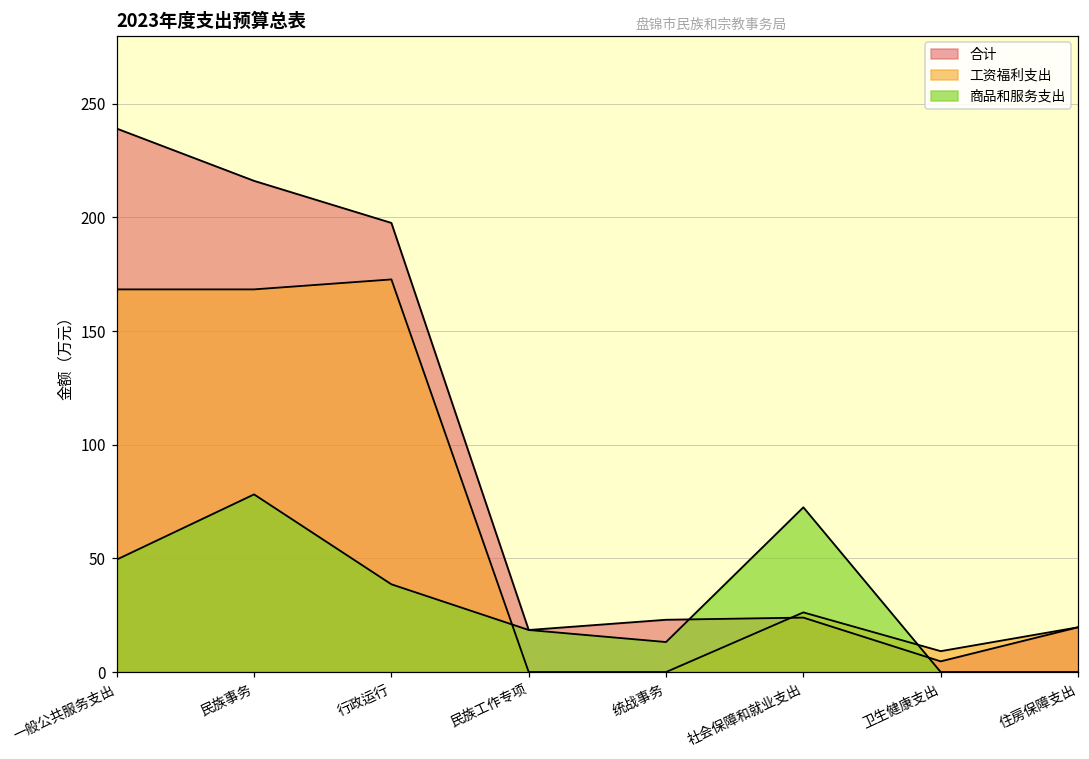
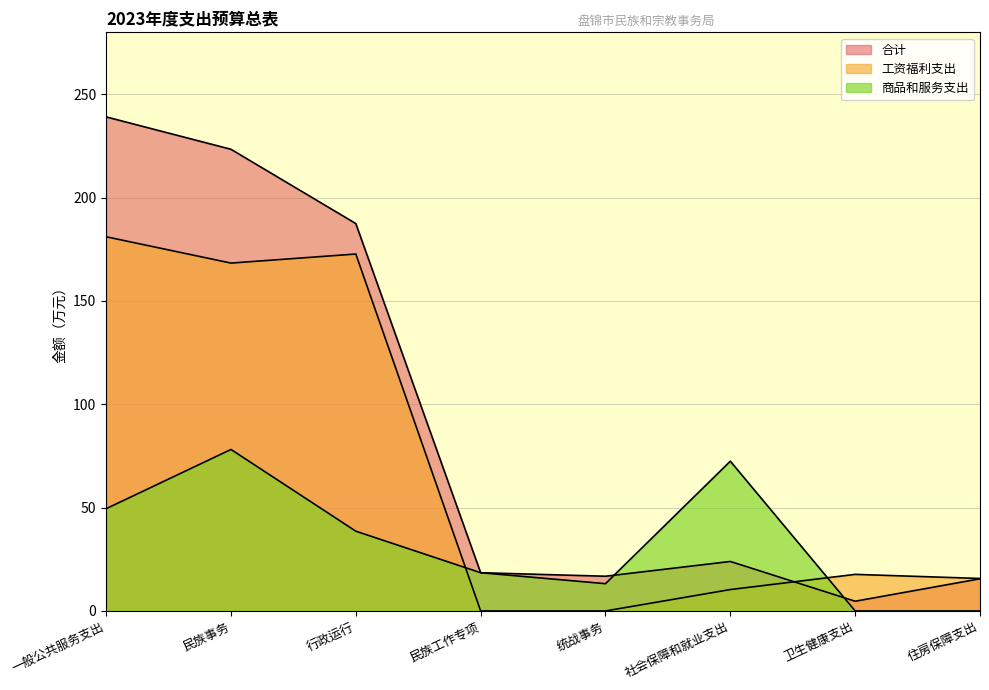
  {
    "合计": {
      "一般公共服务支出": 239,
-     "民族事务": 216,
-     "行政运行": 198,
-     "统战事务": 23,
+     "民族事务": 223,
+     "行政运行": 187,
+     "统战事务": 17,
      "社会保障和就业支出": 24,
      "卫生健康支出": 5,
-     "住房保障支出": 20
+     "住房保障支出": 16
    },
    "工资福利支出": {
-     "一般公共服务支出": 168,
+     "一般公共服务支出": 181,
      "民族事务": 168,
      "行政运行": 173,
      "民族工作专项": 0,
      "统战事务": 0,
-     "社会保障和就业支出": 26,
-     "卫生健康支出": 9,
-     "住房保障支出": 20
+     "社会保障和就业支出": 10,
+     "卫生健康支出": 18,
+     "住房保障支出": 16
    },
    "商品和服务支出": {
      "一般公共服务支出": 49,
      "民族事务": 78,
      "行政运行": 39,
      "统战事务": 13,
      "社会保障和就业支出": 72,
      "卫生健康支出": 0,
      "住房保障支出": 0
    }
  }
